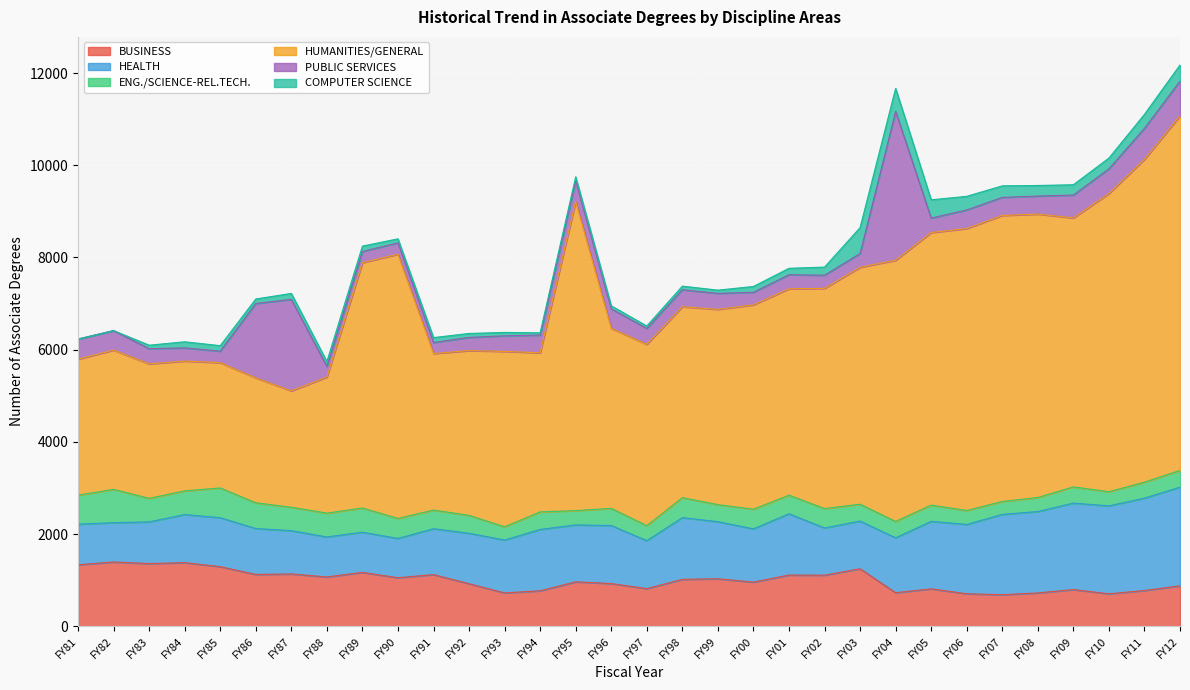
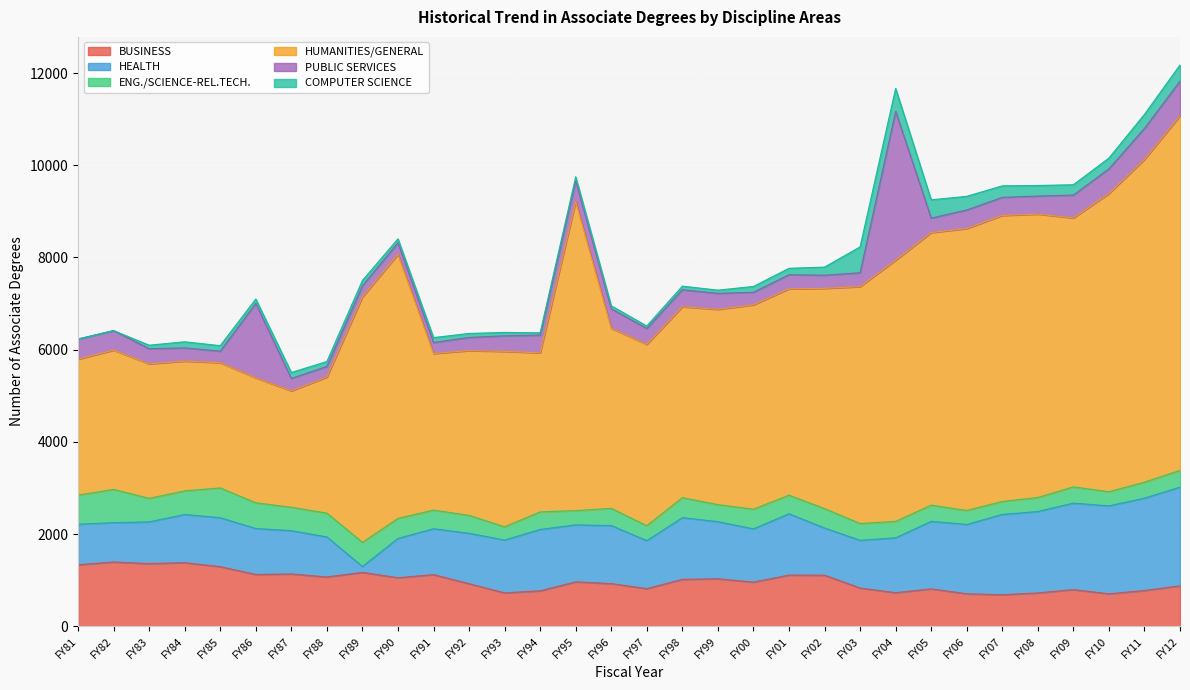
  {
    "BUSINESS": {
      "FY81": 1300,
      "FY82": 1400,
      "FY83": 1400,
      "FY84": 1400,
      "FY85": 1300,
      "FY86": 1100,
      "FY87": 1100,
      "FY88": 1100,
      "FY89": 1200,
      "FY90": 1100,
      "FY91": 1100,
      "FY92": 900,
      "FY93": 700,
      "FY94": 800,
      "FY95": 1000,
      "FY96": 900,
      "FY97": 800,
      "FY98": 1000,
      "FY99": 1000,
      "FY00": 1000,
      "FY01": 1100,
      "FY02": 1100,
-     "FY03": 1200,
+     "FY03": 800,
      "FY04": 700,
      "FY05": 800,
      "FY06": 700,
      "FY07": 700,
      "FY08": 700,
      "FY09": 800,
      "FY10": 700,
      "FY11": 800,
      "FY12": 900
    },
    "HEALTH": {
      "FY81": 900,
      "FY82": 900,
      "FY83": 900,
      "FY84": 1000,
      "FY85": 1100,
      "FY86": 1000,
      "FY87": 900,
      "FY88": 900,
-     "FY89": 900,
+     "FY89": 100,
      "FY90": 900,
      "FY91": 1000,
      "FY92": 1100,
      "FY93": 1100,
      "FY94": 1300,
      "FY95": 1200,
      "FY96": 1300,
      "FY97": 1000,
      "FY98": 1300,
      "FY99": 1200,
      "FY00": 1200,
      "FY01": 1300,
      "FY02": 1000,
      "FY03": 1000,
      "FY04": 1200,
      "FY05": 1500,
      "FY06": 1500,
      "FY07": 1700,
      "FY08": 1800,
      "FY09": 1900,
      "FY10": 1900,
      "FY11": 2000,
      "FY12": 2100
    },
    "HUMANITIES/GENERAL": {
      "FY81": 2900,
      "FY82": 3000,
      "FY83": 2900,
      "FY84": 2800,
      "FY85": 2700,
      "FY86": 2700,
      "FY87": 2500,
      "FY88": 3000,
      "FY89": 5300,
      "FY90": 5700,
      "FY91": 3400,
      "FY92": 3600,
      "FY93": 3800,
      "FY94": 3500,
      "FY95": 6700,
      "FY96": 3900,
      "FY97": 3900,
      "FY98": 4100,
      "FY99": 4200,
      "FY00": 4400,
      "FY01": 4500,
      "FY02": 4800,
      "FY03": 5100,
      "FY04": 5700,
      "FY05": 5900,
      "FY06": 6100,
      "FY07": 6200,
      "FY08": 6100,
      "FY09": 5800,
      "FY10": 6500,
      "FY11": 7000,
      "FY12": 7700
    },
    "PUBLIC SERVICES": {
      "FY83": 300,
      "FY84": 300,
      "FY85": 300,
      "FY86": 1600,
-     "FY87": 2000,
+     "FY87": 300,
      "FY88": 200,
      "FY89": 200,
      "FY90": 200,
      "FY91": 200,
      "FY92": 300,
      "FY93": 300,
      "FY95": 500,
      "FY96": 400,
      "FY98": 400,
      "FY99": 300,
      "FY00": 300,
      "FY01": 300,
      "FY02": 300,
      "FY03": 300,
      "FY04": 3200,
      "FY05": 300,
      "FY06": 400,
      "FY07": 400,
      "FY08": 400,
      "FY09": 500,
      "FY10": 500,
      "FY11": 700,
      "FY12": 800
    }
  }
